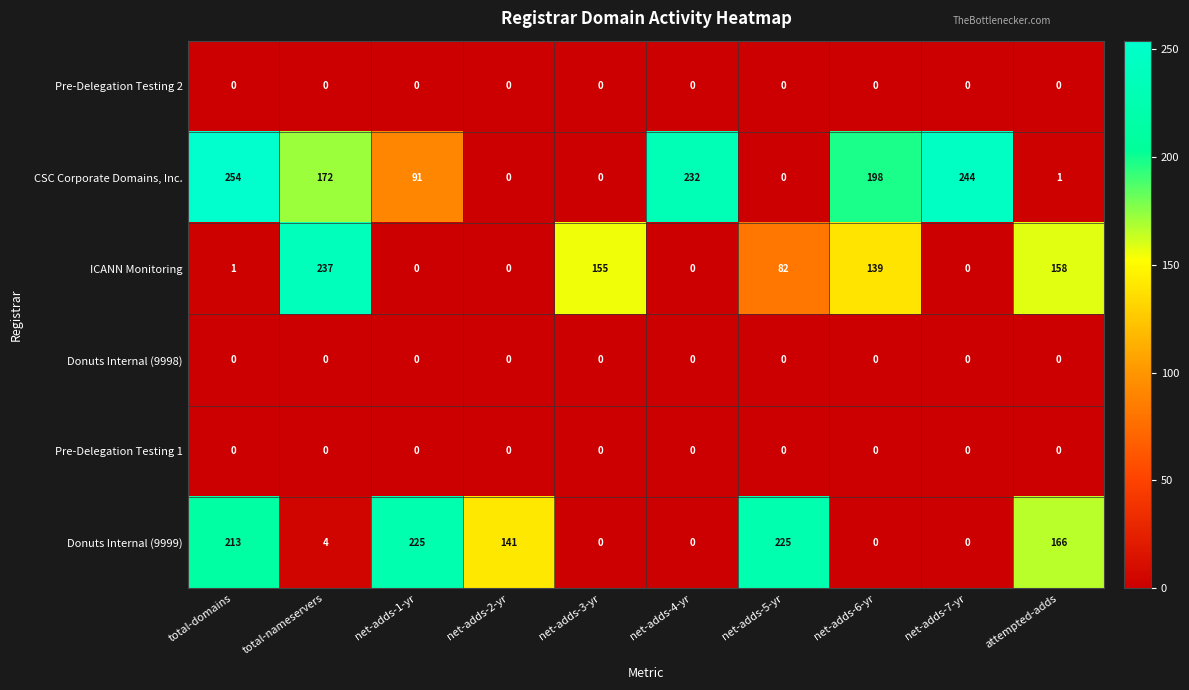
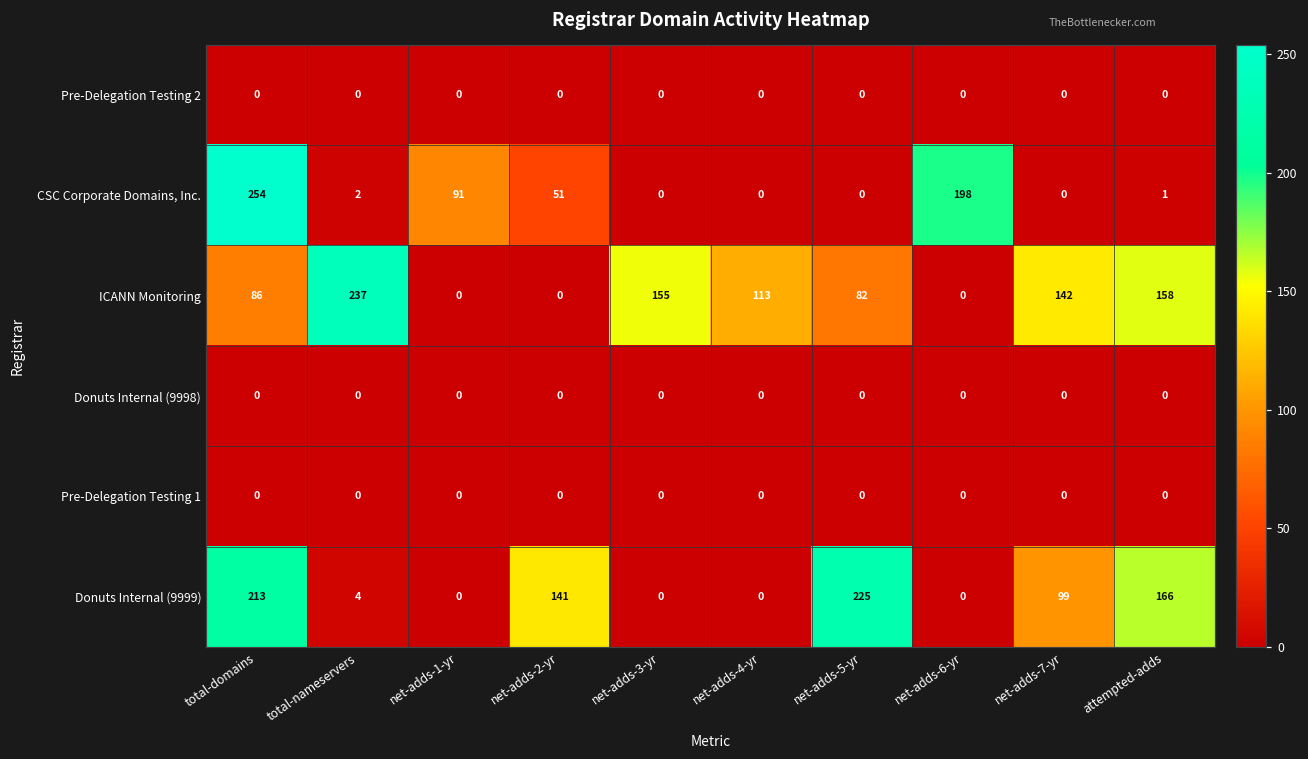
  {
    "Pre-Delegation Testing 2": {
      "total-domains": 0,
      "total-nameservers": 0,
      "net-adds-1-yr": 0,
      "net-adds-2-yr": 0,
      "net-adds-3-yr": 0,
      "net-adds-4-yr": 0,
      "net-adds-5-yr": 0,
      "net-adds-6-yr": 0,
      "net-adds-7-yr": 0,
      "attempted-adds": 0
    },
    "CSC Corporate Domains, Inc.": {
      "total-domains": 254,
-     "total-nameservers": 172,
+     "total-nameservers": 2,
      "net-adds-1-yr": 91,
-     "net-adds-2-yr": 0,
+     "net-adds-2-yr": 51,
      "net-adds-3-yr": 0,
-     "net-adds-4-yr": 232,
+     "net-adds-4-yr": 0,
      "net-adds-5-yr": 0,
      "net-adds-6-yr": 198,
-     "net-adds-7-yr": 244,
+     "net-adds-7-yr": 0,
      "attempted-adds": 1
    },
    "ICANN Monitoring": {
-     "total-domains": 1,
+     "total-domains": 86,
      "total-nameservers": 237,
      "net-adds-1-yr": 0,
      "net-adds-2-yr": 0,
      "net-adds-3-yr": 155,
-     "net-adds-4-yr": 0,
+     "net-adds-4-yr": 113,
      "net-adds-5-yr": 82,
-     "net-adds-6-yr": 139,
-     "net-adds-7-yr": 0,
+     "net-adds-6-yr": 0,
+     "net-adds-7-yr": 142,
      "attempted-adds": 158
    },
    "Donuts Internal (9998)": {
      "total-domains": 0,
      "total-nameservers": 0,
      "net-adds-1-yr": 0,
      "net-adds-2-yr": 0,
      "net-adds-3-yr": 0,
      "net-adds-4-yr": 0,
      "net-adds-5-yr": 0,
      "net-adds-6-yr": 0,
      "net-adds-7-yr": 0,
      "attempted-adds": 0
    },
    "Pre-Delegation Testing 1": {
      "total-domains": 0,
      "total-nameservers": 0,
      "net-adds-1-yr": 0,
      "net-adds-2-yr": 0,
      "net-adds-3-yr": 0,
      "net-adds-4-yr": 0,
      "net-adds-5-yr": 0,
      "net-adds-6-yr": 0,
      "net-adds-7-yr": 0,
      "attempted-adds": 0
    },
    "Donuts Internal (9999)": {
      "total-domains": 213,
      "total-nameservers": 4,
-     "net-adds-1-yr": 225,
+     "net-adds-1-yr": 0,
      "net-adds-2-yr": 141,
      "net-adds-3-yr": 0,
      "net-adds-4-yr": 0,
      "net-adds-5-yr": 225,
      "net-adds-6-yr": 0,
-     "net-adds-7-yr": 0,
+     "net-adds-7-yr": 99,
      "attempted-adds": 166
    }
  }
